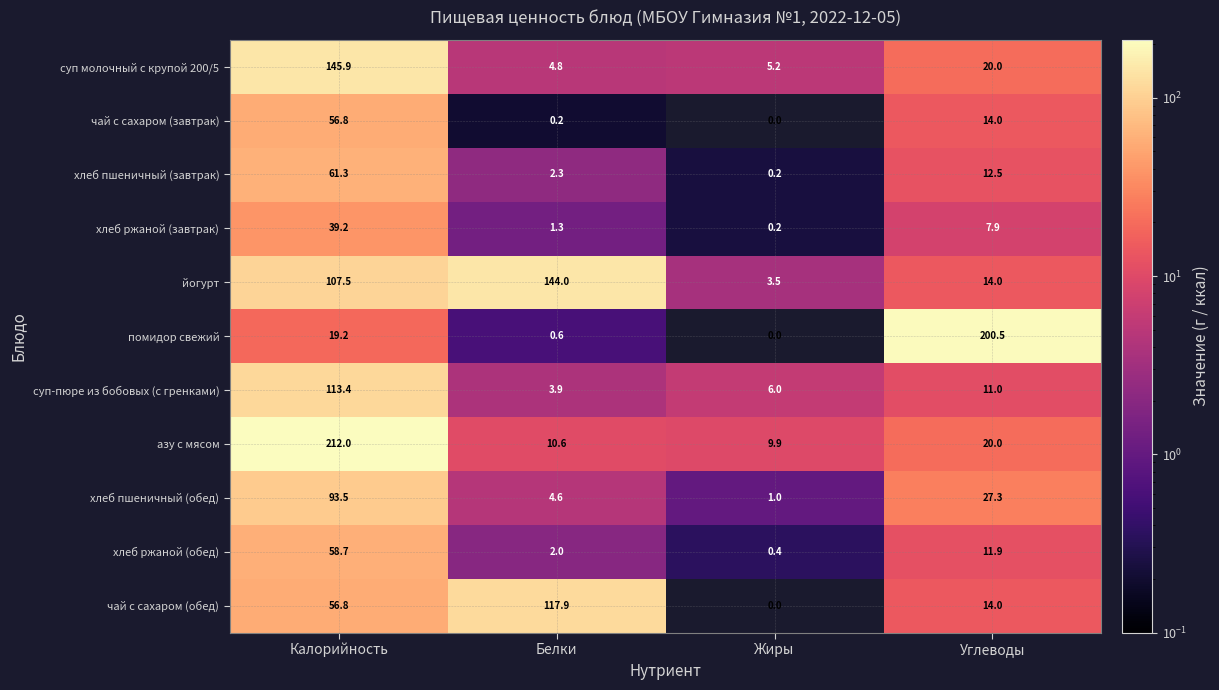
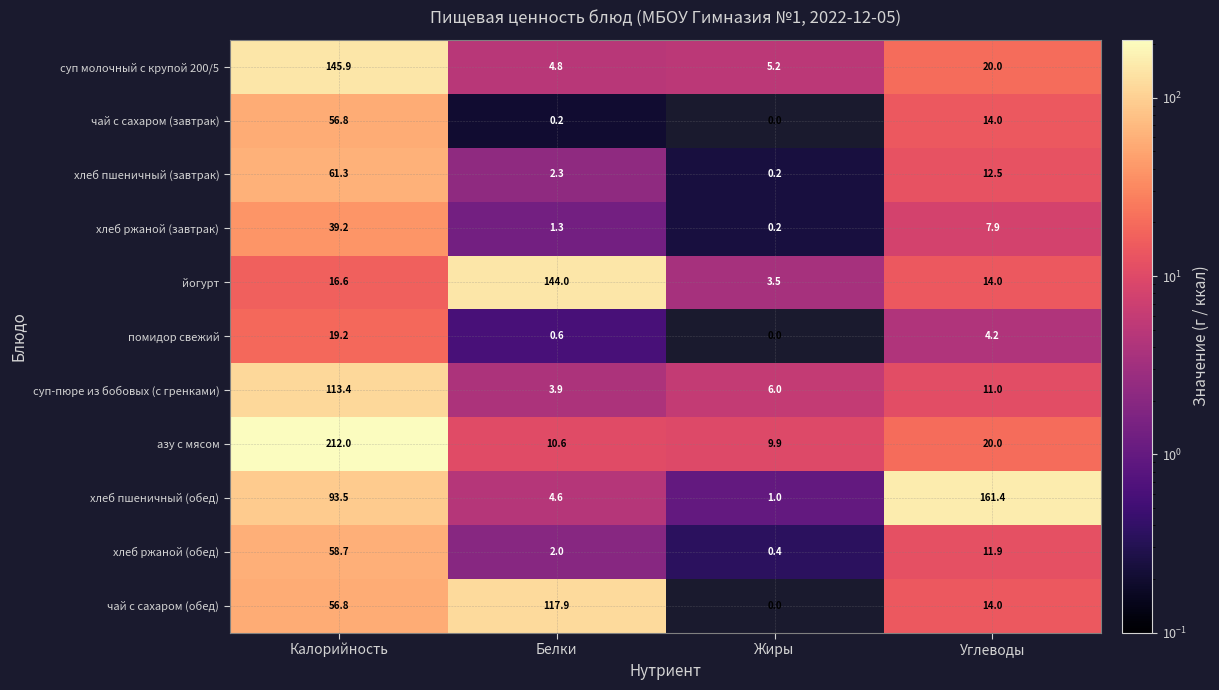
  {
    "суп молочный с крупой 200/5": {
      "Калорийность": 145.9,
      "Белки": 4.8,
      "Жиры": 5.2,
      "Углеводы": 20.0
    },
    "чай с сахаром (завтрак)": {
      "Калорийность": 56.8,
      "Белки": 0.2,
      "Углеводы": 14.0
    },
    "хлеб пшеничный (завтрак)": {
      "Калорийность": 61.3,
      "Белки": 2.3,
      "Жиры": 0.2,
      "Углеводы": 12.5
    },
    "хлеб ржаной (завтрак)": {
      "Калорийность": 39.2,
      "Белки": 1.3,
      "Жиры": 0.2,
      "Углеводы": 7.9
    },
    "йогурт": {
-     "Калорийность": 107.5,
+     "Калорийность": 16.6,
      "Белки": 144.0,
      "Жиры": 3.5,
      "Углеводы": 14.0
    },
    "помидор свежий": {
      "Калорийность": 19.2,
      "Белки": 0.6,
-     "Углеводы": 200.5
+     "Углеводы": 4.2
    },
    "суп-пюре из бобовых (с гренками)": {
      "Калорийность": 113.4,
      "Белки": 3.9,
      "Жиры": 6.0,
      "Углеводы": 11.0
    },
    "азу с мясом": {
      "Калорийность": 212.0,
      "Белки": 10.6,
      "Жиры": 9.9,
      "Углеводы": 20.0
    },
    "хлеб пшеничный (обед)": {
      "Калорийность": 93.5,
      "Белки": 4.6,
      "Жиры": 1.0,
-     "Углеводы": 27.3
+     "Углеводы": 161.4
    },
    "хлеб ржаной (обед)": {
      "Калорийность": 58.7,
      "Белки": 2.0,
      "Жиры": 0.4,
      "Углеводы": 11.9
    },
    "чай с сахаром (обед)": {
      "Калорийность": 56.8,
      "Белки": 117.9,
      "Углеводы": 14.0
    }
  }
